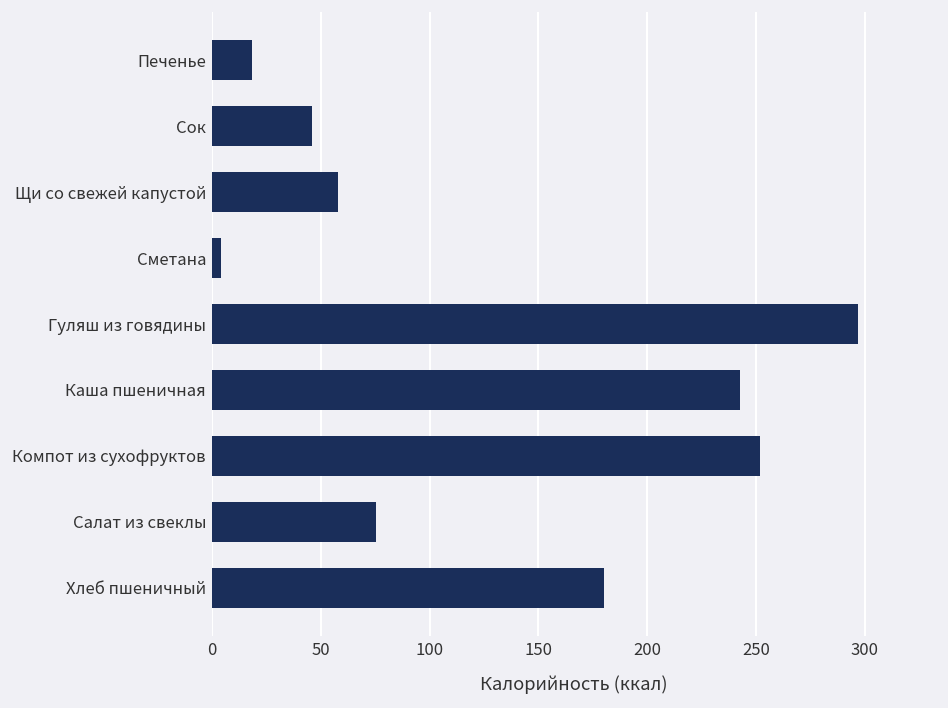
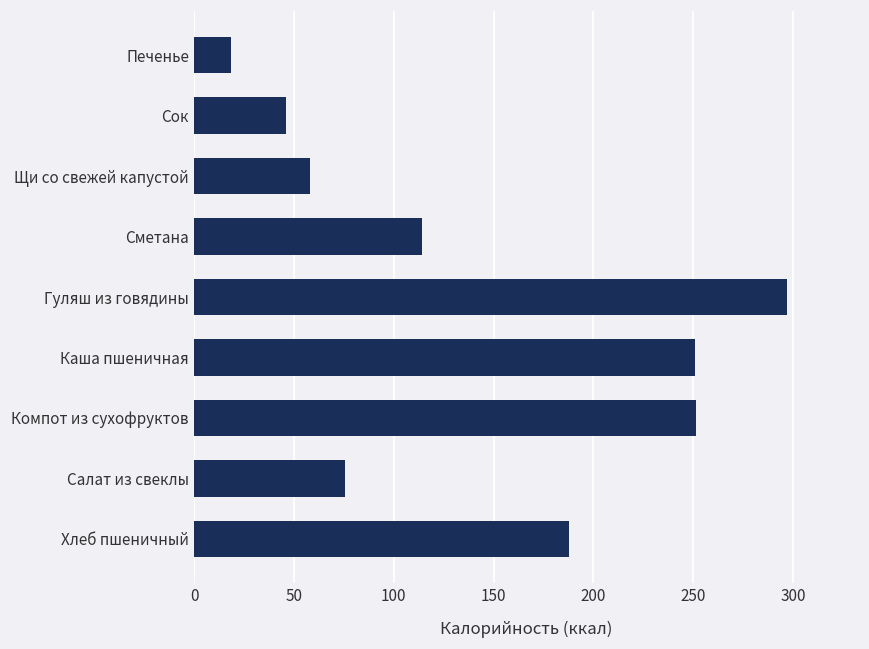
  {
    "Печенье": 19,
    "Сок": 46,
    "Щи со свежей капустой": 58,
-   "Сметана": 4,
+   "Сметана": 114,
    "Гуляш из говядины": 297,
-   "Каша пшеничная": 243,
+   "Каша пшеничная": 251,
    "Компот из сухофруктов": 252,
    "Салат из свеклы": 75,
-   "Хлеб пшеничный": 180
+   "Хлеб пшеничный": 188
  }
